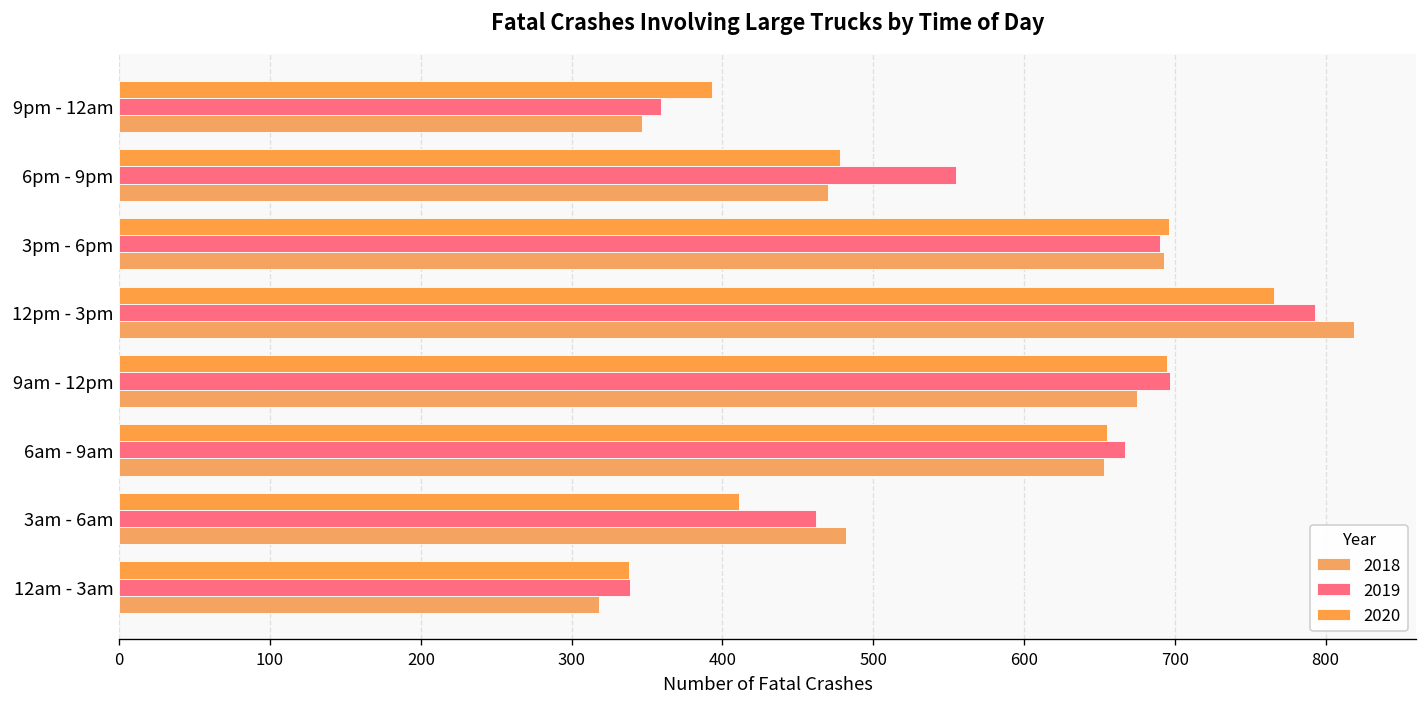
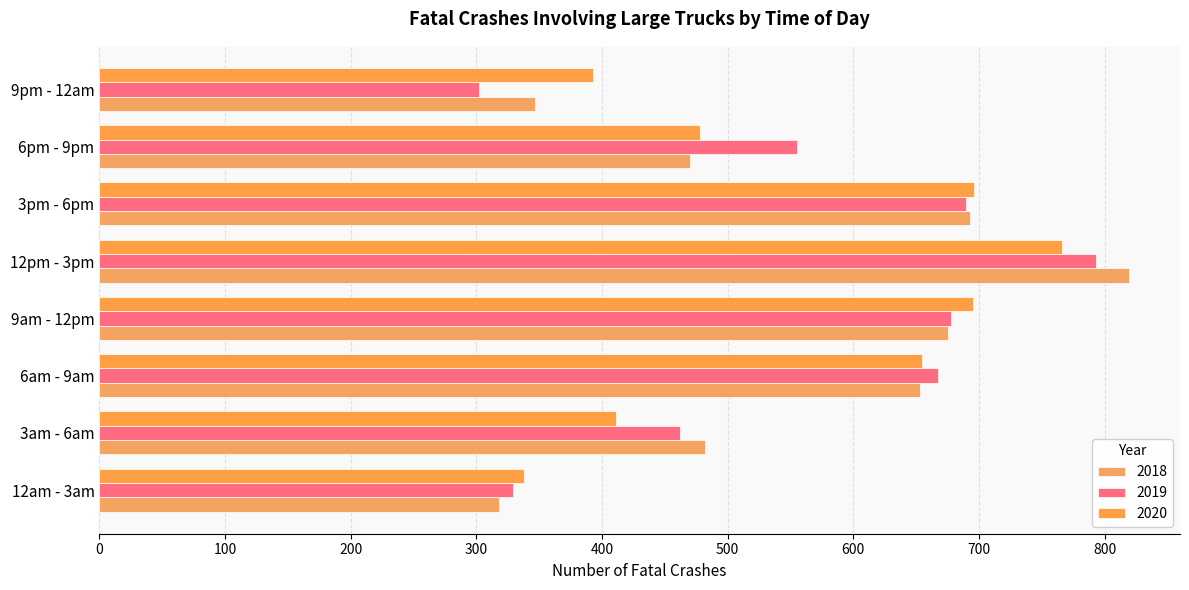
  {
    "2019": {
-     "9pm - 12am": 359,
+     "9pm - 12am": 302,
      "6pm - 9pm": 555,
      "3pm - 6pm": 690,
      "12pm - 3pm": 793,
-     "9am - 12pm": 697,
+     "9am - 12pm": 678,
      "6am - 9am": 667,
      "3am - 6am": 462,
-     "12am - 3am": 339
+     "12am - 3am": 329
    }
  }
